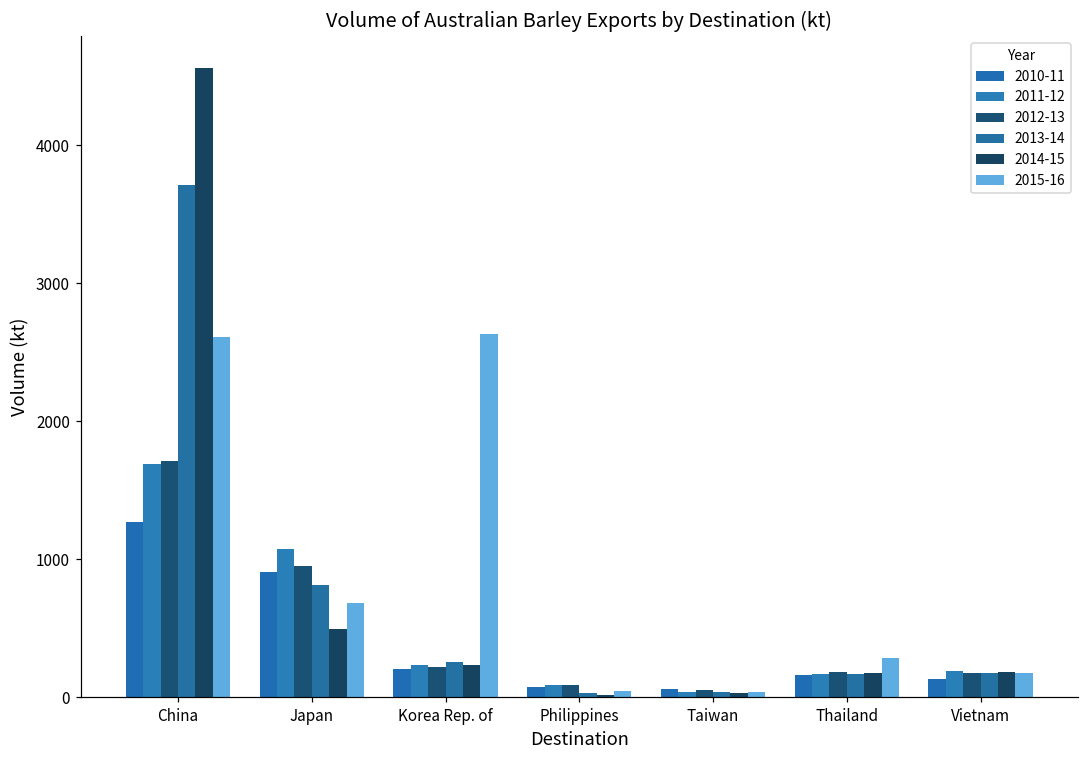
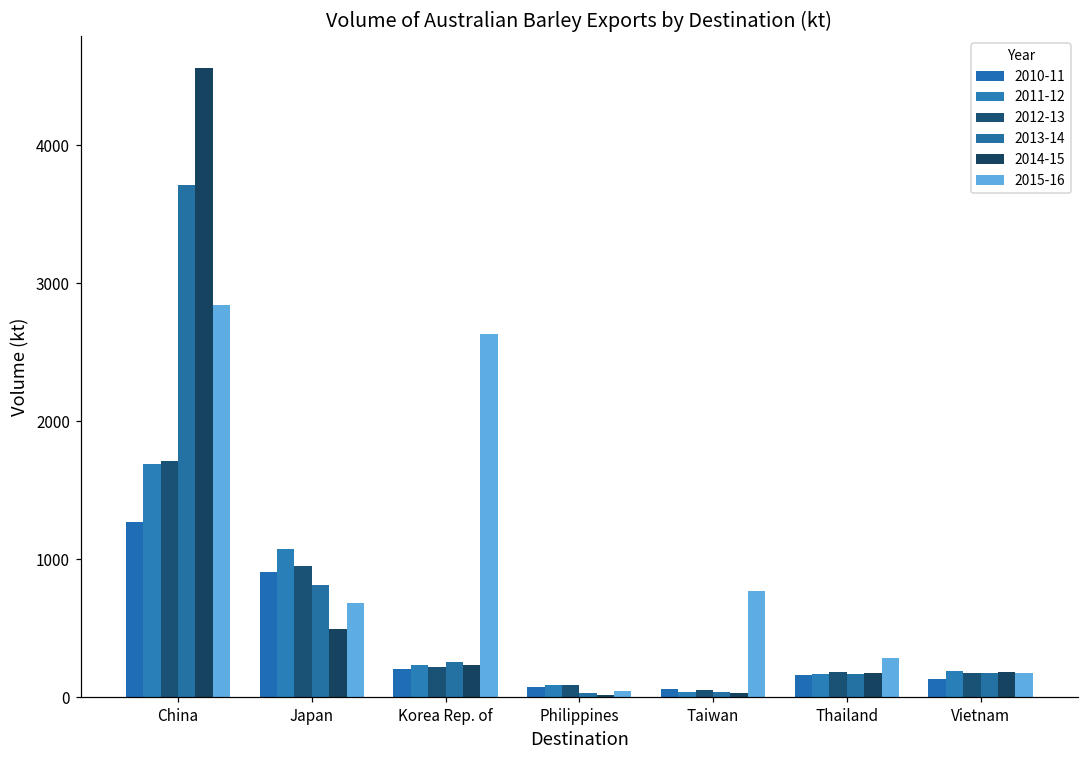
  {
    "2015-16": {
-     "China": 2610,
+     "China": 2840,
      "Japan": 680,
      "Korea Rep. of": 2630,
      "Philippines": 40,
-     "Taiwan": 40,
+     "Taiwan": 770,
      "Thailand": 280,
      "Vietnam": 180
    }
  }
